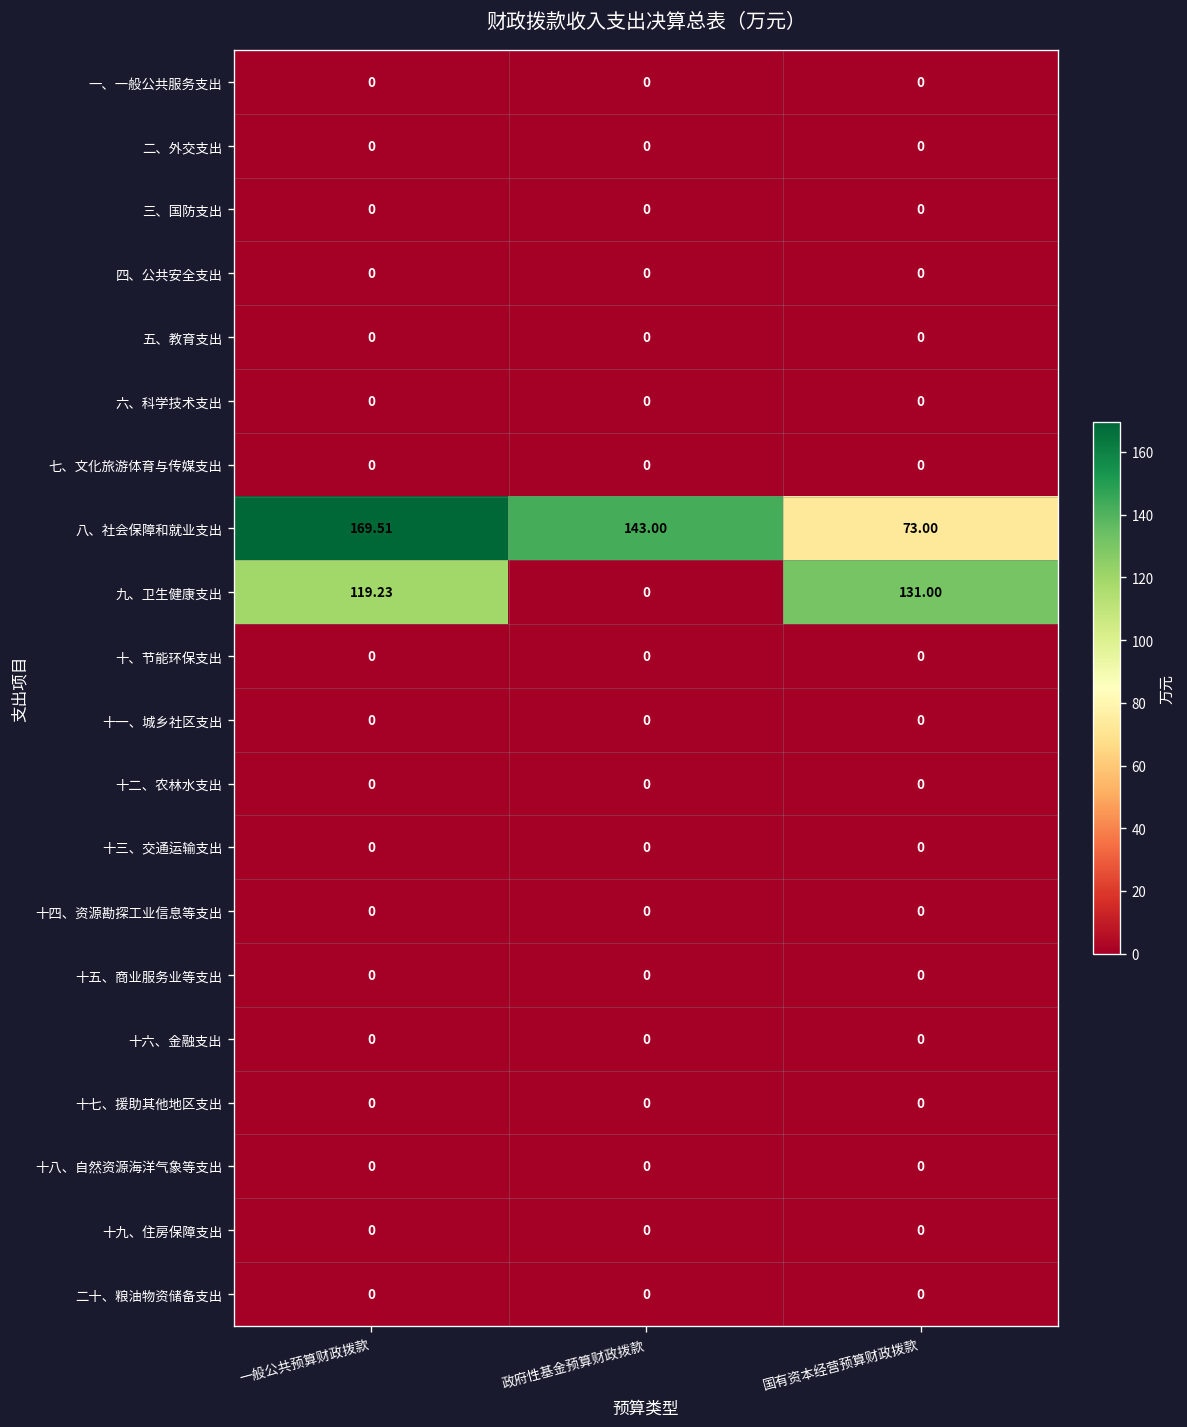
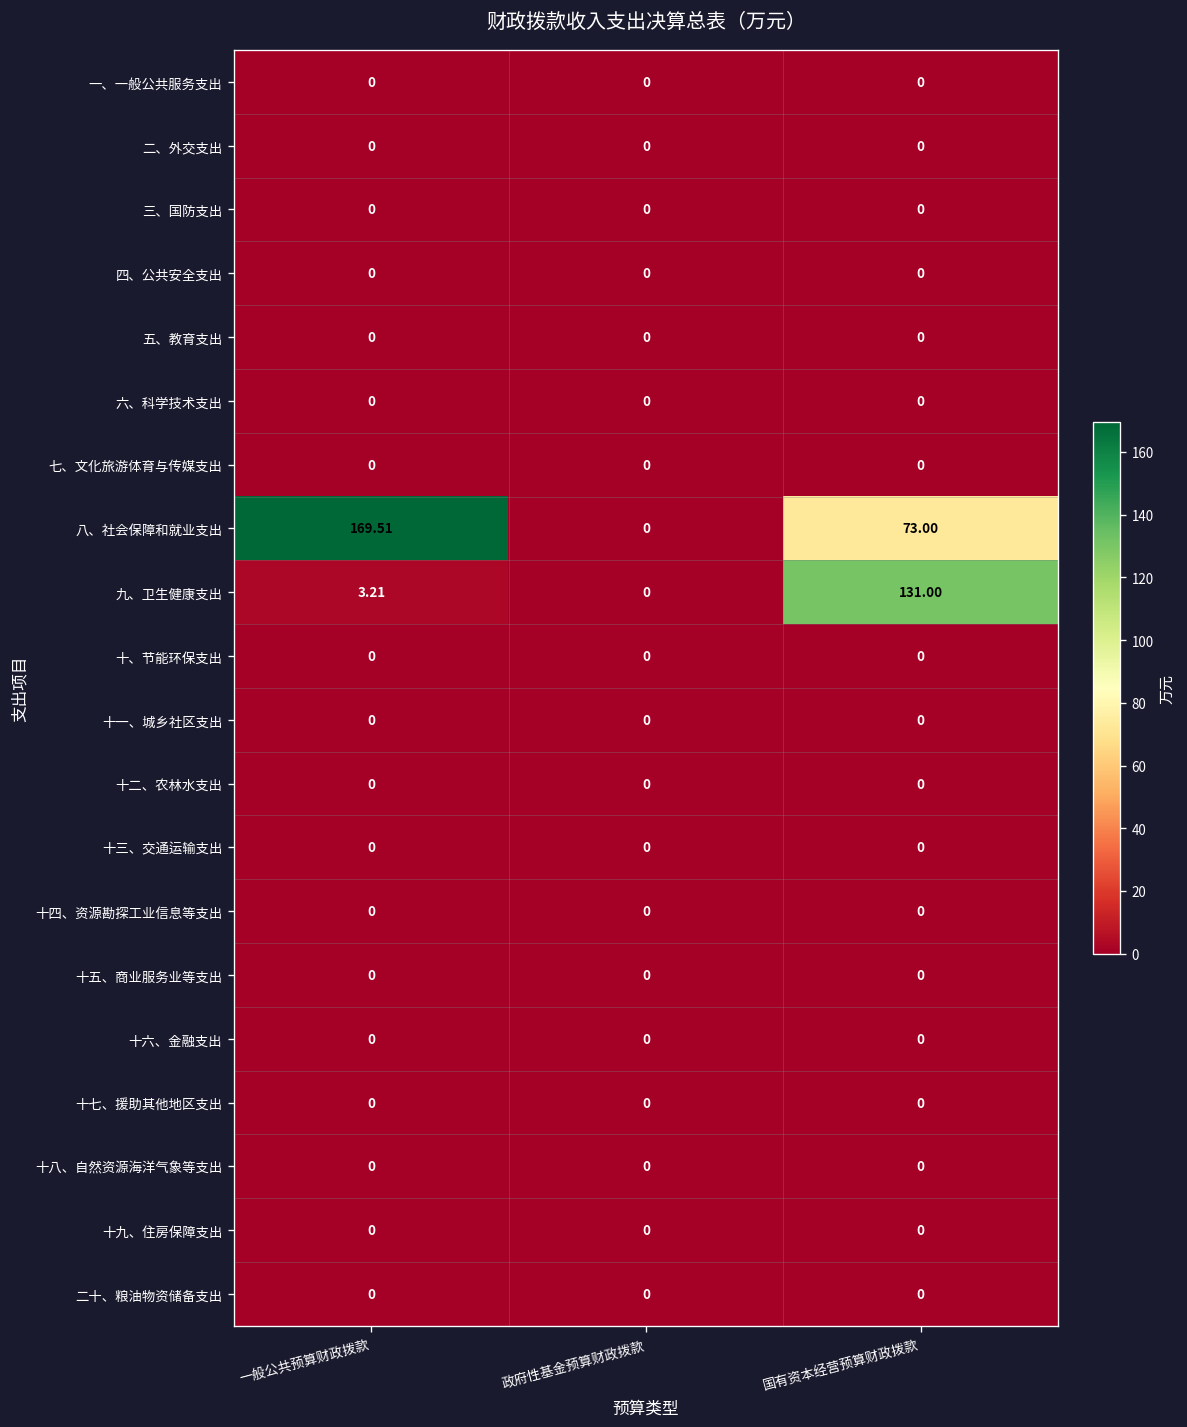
  {
    "一、一般公共服务支出": {
      "一般公共预算财政拨款": 0,
      "政府性基金预算财政拨款": 0,
      "国有资本经营预算财政拨款": 0
    },
    "二、外交支出": {
      "一般公共预算财政拨款": 0,
      "政府性基金预算财政拨款": 0,
      "国有资本经营预算财政拨款": 0
    },
    "三、国防支出": {
      "一般公共预算财政拨款": 0,
      "政府性基金预算财政拨款": 0,
      "国有资本经营预算财政拨款": 0
    },
    "四、公共安全支出": {
      "一般公共预算财政拨款": 0,
      "政府性基金预算财政拨款": 0,
      "国有资本经营预算财政拨款": 0
    },
    "五、教育支出": {
      "一般公共预算财政拨款": 0,
      "政府性基金预算财政拨款": 0,
      "国有资本经营预算财政拨款": 0
    },
    "六、科学技术支出": {
      "一般公共预算财政拨款": 0,
      "政府性基金预算财政拨款": 0,
      "国有资本经营预算财政拨款": 0
    },
    "七、文化旅游体育与传媒支出": {
      "一般公共预算财政拨款": 0,
      "政府性基金预算财政拨款": 0,
      "国有资本经营预算财政拨款": 0
    },
    "八、社会保障和就业支出": {
      "一般公共预算财政拨款": 169.51,
-     "政府性基金预算财政拨款": 143.00,
+     "政府性基金预算财政拨款": 0,
      "国有资本经营预算财政拨款": 73.00
    },
    "九、卫生健康支出": {
-     "一般公共预算财政拨款": 119.23,
+     "一般公共预算财政拨款": 3.21,
      "政府性基金预算财政拨款": 0,
      "国有资本经营预算财政拨款": 131.00
    },
    "十、节能环保支出": {
      "一般公共预算财政拨款": 0,
      "政府性基金预算财政拨款": 0,
      "国有资本经营预算财政拨款": 0
    },
    "十一、城乡社区支出": {
      "一般公共预算财政拨款": 0,
      "政府性基金预算财政拨款": 0,
      "国有资本经营预算财政拨款": 0
    },
    "十二、农林水支出": {
      "一般公共预算财政拨款": 0,
      "政府性基金预算财政拨款": 0,
      "国有资本经营预算财政拨款": 0
    },
    "十三、交通运输支出": {
      "一般公共预算财政拨款": 0,
      "政府性基金预算财政拨款": 0,
      "国有资本经营预算财政拨款": 0
    },
    "十四、资源勘探工业信息等支出": {
      "一般公共预算财政拨款": 0,
      "政府性基金预算财政拨款": 0,
      "国有资本经营预算财政拨款": 0
    },
    "十五、商业服务业等支出": {
      "一般公共预算财政拨款": 0,
      "政府性基金预算财政拨款": 0,
      "国有资本经营预算财政拨款": 0
    },
    "十六、金融支出": {
      "一般公共预算财政拨款": 0,
      "政府性基金预算财政拨款": 0,
      "国有资本经营预算财政拨款": 0
    },
    "十七、援助其他地区支出": {
      "一般公共预算财政拨款": 0,
      "政府性基金预算财政拨款": 0,
      "国有资本经营预算财政拨款": 0
    },
    "十八、自然资源海洋气象等支出": {
      "一般公共预算财政拨款": 0,
      "政府性基金预算财政拨款": 0,
      "国有资本经营预算财政拨款": 0
    },
    "十九、住房保障支出": {
      "一般公共预算财政拨款": 0,
      "政府性基金预算财政拨款": 0,
      "国有资本经营预算财政拨款": 0
    },
    "二十、粮油物资储备支出": {
      "一般公共预算财政拨款": 0,
      "政府性基金预算财政拨款": 0,
      "国有资本经营预算财政拨款": 0
    }
  }
